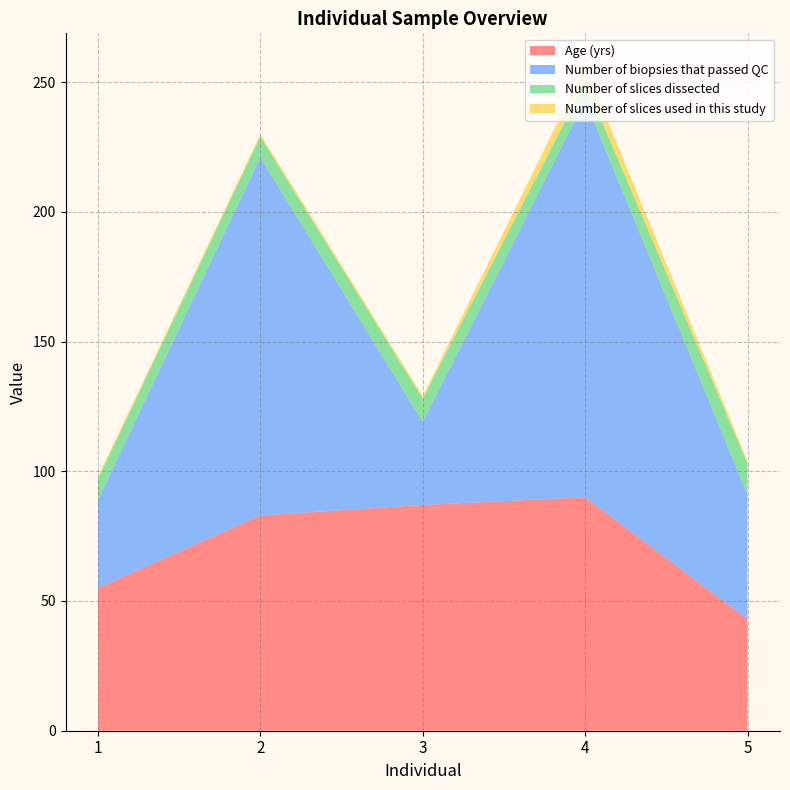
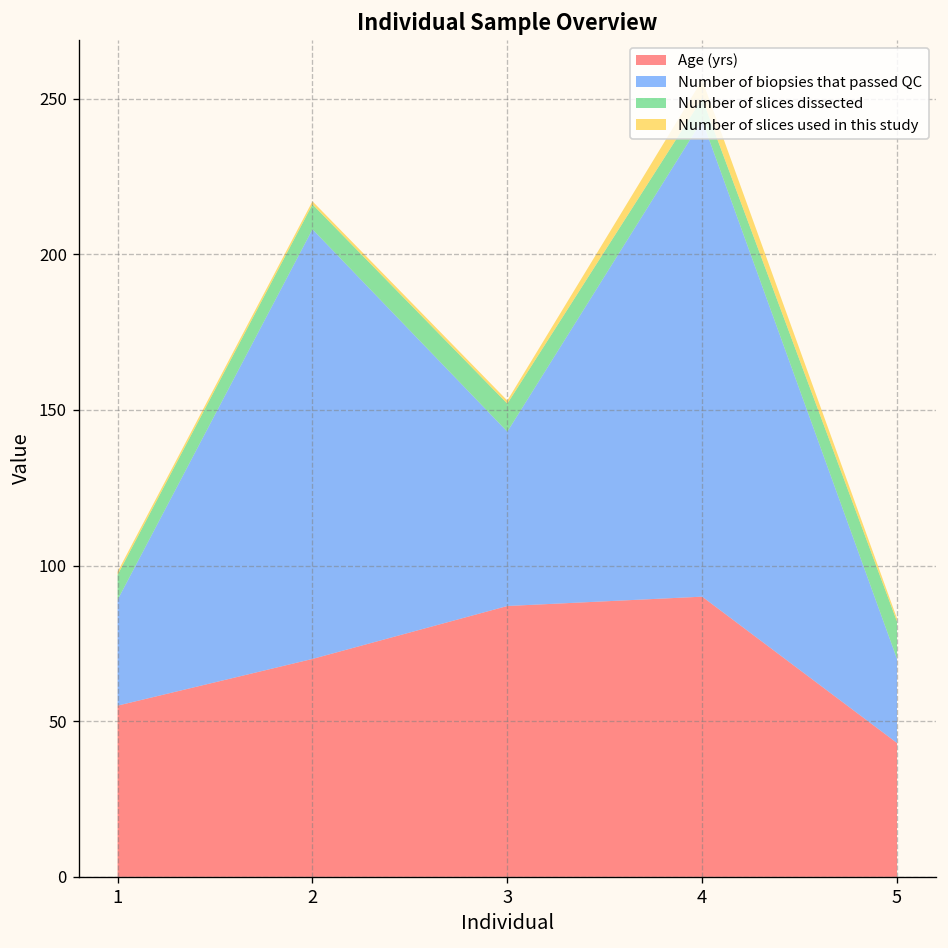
  {
    "Age (yrs)": {
      "1": 55,
-     "2": 83,
+     "2": 70,
      "3": 87,
      "4": 90,
      "5": 43
    },
    "Number of biopsies that passed QC": {
      "1": 34,
      "2": 138,
-     "3": 32,
-     "5": 48
+     "3": 56,
+     "5": 27
    },
    "Number of slices dissected": {
      "1": 8,
      "2": 8,
      "3": 9,
      "5": 12
    },
    "Number of slices used in this study": {
      "1": 1,
      "2": 1,
      "3": 1,
      "5": 1
    }
  }
